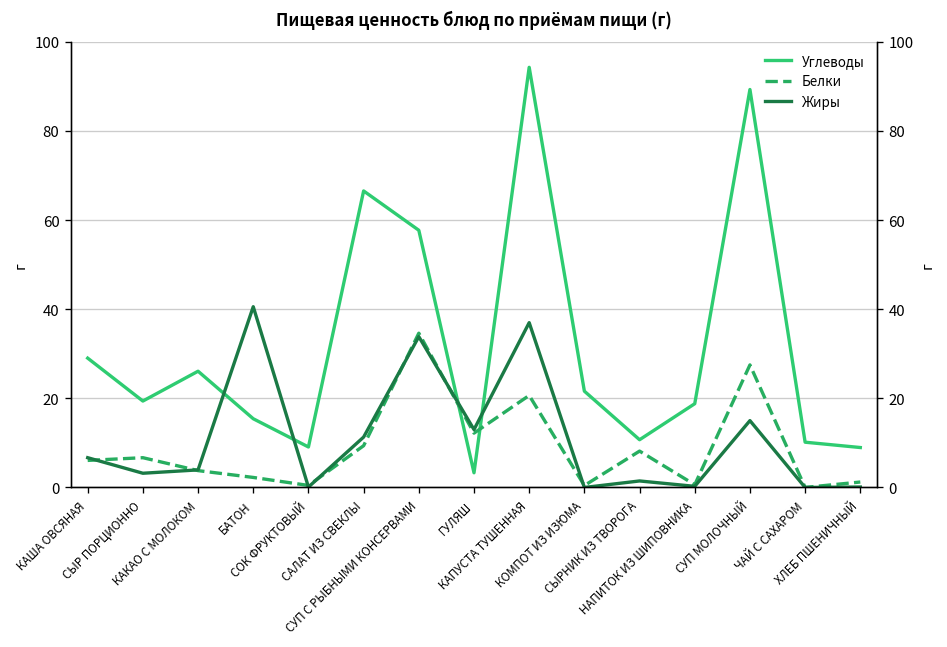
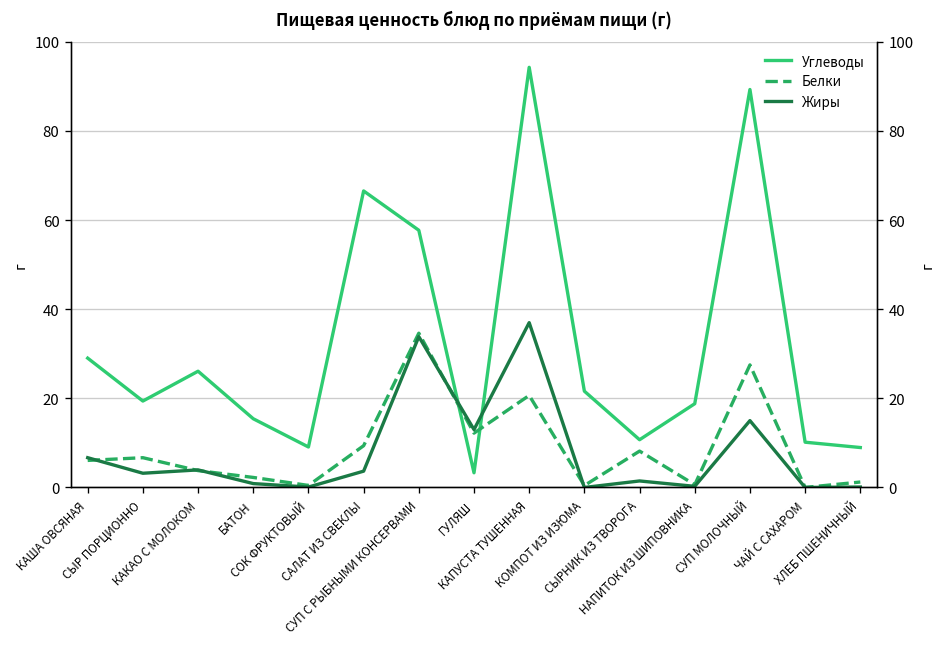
  {
    "Жиры": {
      "СЫР ПОРЦИОННО": 3,
-     "БАТОН": 41,
-     "САЛАТ ИЗ СВЕКЛЫ": 11,
+     "БАТОН": 1,
+     "САЛАТ ИЗ СВЕКЛЫ": 4,
      "СУП С РЫБНЫМИ КОНСЕРВАМИ": 34,
      "ГУЛЯШ": 13,
      "КАПУСТА ТУШЕННАЯ": 37,
      "СЫРНИК ИЗ ТВОРОГА": 1,
      "СУП МОЛОЧНЫЙ": 15,
      "ХЛЕБ ПШЕНИЧНЫЙ": 0
    }
  }
